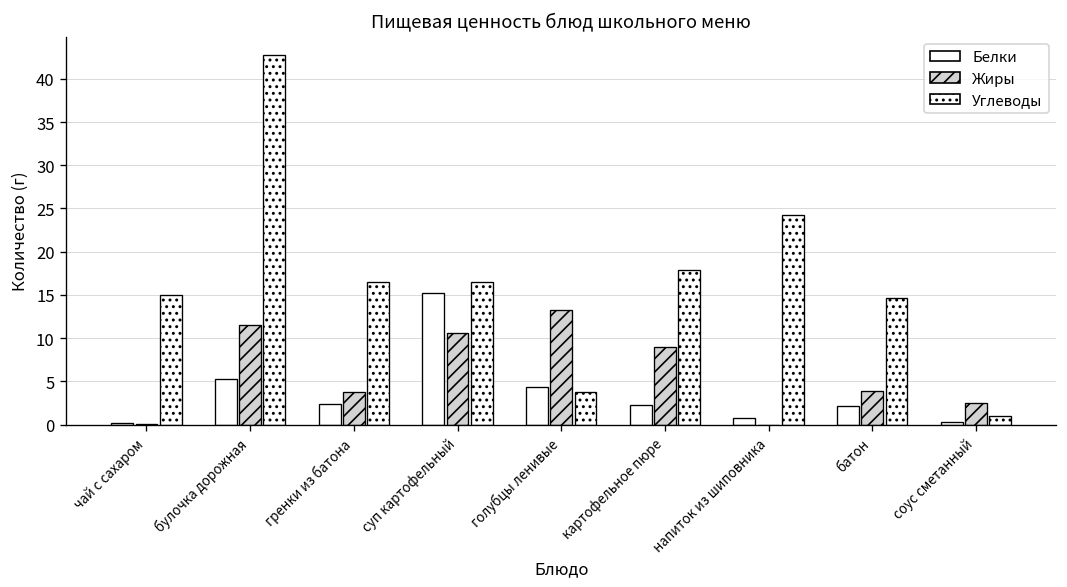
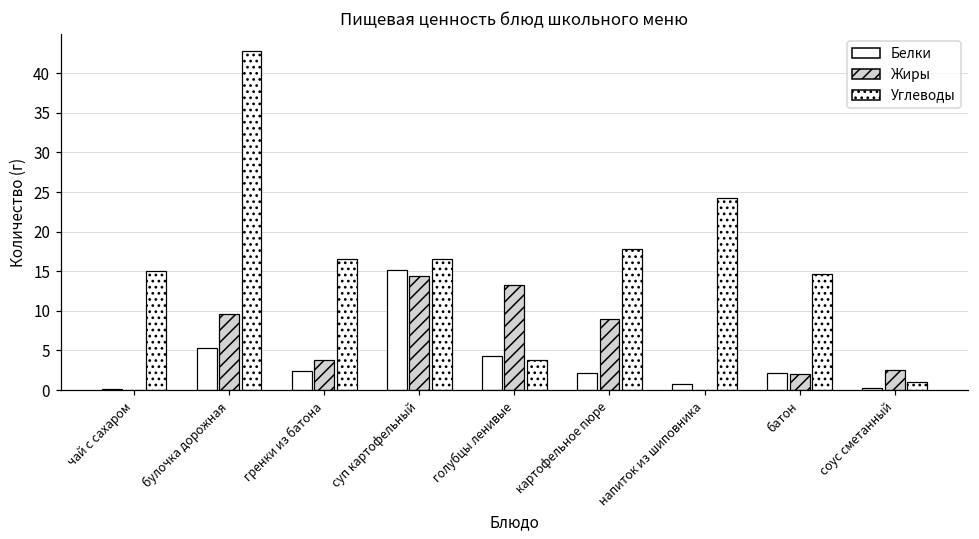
  {
    "Жиры": {
-     "булочка дорожная": 12,
+     "булочка дорожная": 10,
      "гренки из батона": 4,
-     "суп картофельный": 11,
+     "суп картофельный": 14,
      "голубцы ленивые": 13,
      "картофельное пюре": 9,
      "напиток из шиповника": 0,
-     "батон": 4,
+     "батон": 2,
      "соус сметанный": 3
    }
  }
